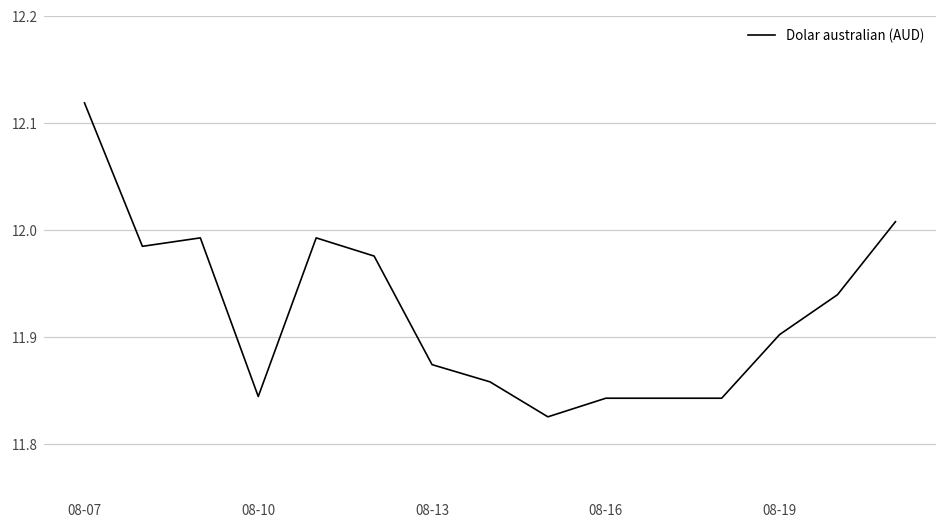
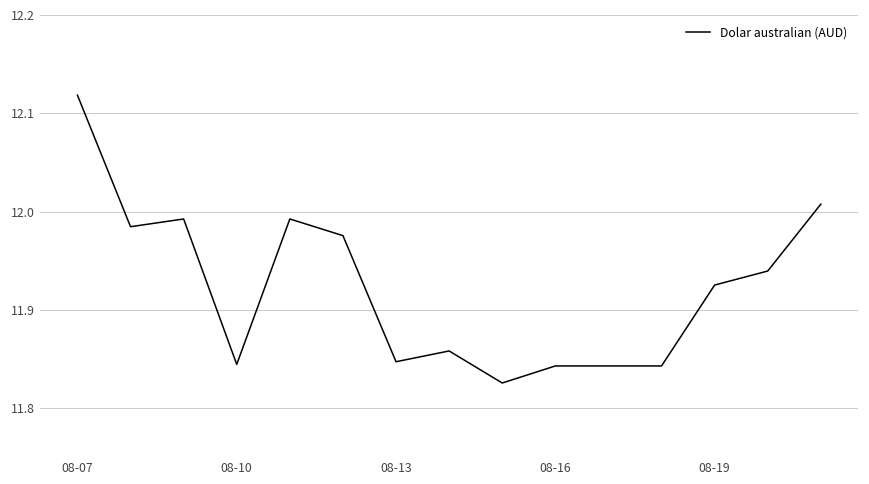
  {
    "08-07": 12.12,
    "08-10": 11.84,
-   "08-13": 11.87,
+   "08-13": 11.85,
    "08-16": 11.84,
-   "08-19": 11.90
+   "08-19": 11.93
  }
